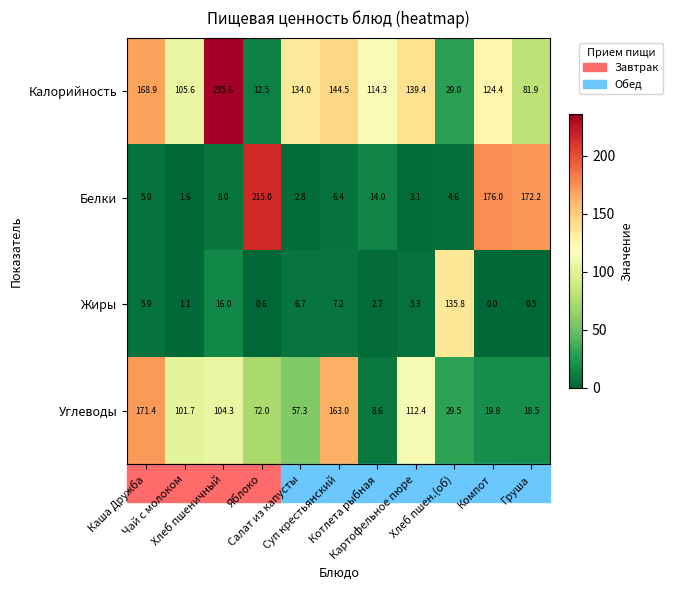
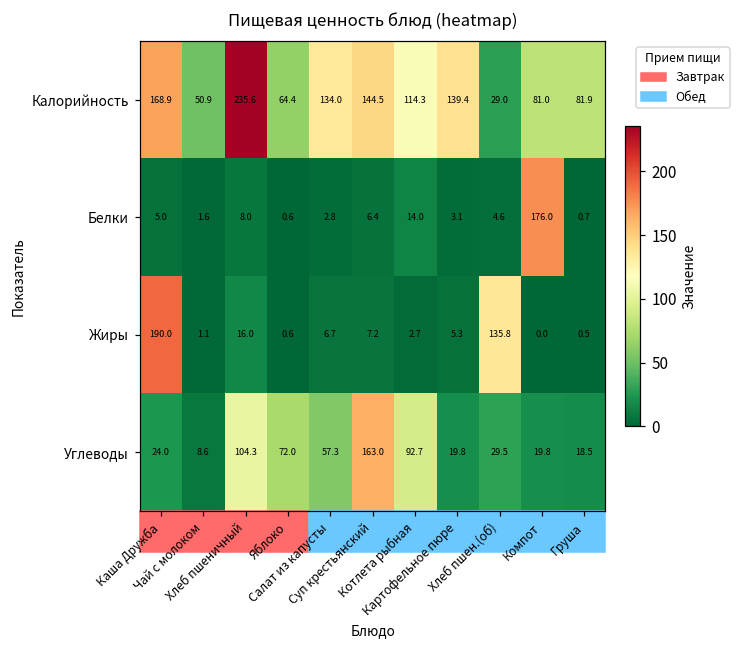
  {
    "Калорийность": {
      "Каша Дружба": 168.9,
-     "Чай с молоком": 105.6,
+     "Чай с молоком": 50.9,
      "Хлеб пшеничный": 235.6,
-     "Яблоко": 12.5,
+     "Яблоко": 64.4,
      "Салат из капусты": 134.0,
      "Суп крестьянский": 144.5,
      "Котлета рыбная": 114.3,
      "Картофельное пюре": 139.4,
      "Хлеб пшен.(об)": 29.0,
-     "Компот": 124.4,
+     "Компот": 81.0,
      "Груша": 81.9
    },
    "Белки": {
      "Каша Дружба": 5.0,
      "Чай с молоком": 1.6,
      "Хлеб пшеничный": 8.0,
-     "Яблоко": 215.0,
+     "Яблоко": 0.6,
      "Салат из капусты": 2.8,
      "Суп крестьянский": 6.4,
      "Котлета рыбная": 14.0,
      "Картофельное пюре": 3.1,
      "Хлеб пшен.(об)": 4.6,
      "Компот": 176.0,
-     "Груша": 172.2
+     "Груша": 0.7
    },
    "Жиры": {
-     "Каша Дружба": 5.9,
+     "Каша Дружба": 190.0,
      "Чай с молоком": 1.1,
      "Хлеб пшеничный": 16.0,
      "Яблоко": 0.6,
      "Салат из капусты": 6.7,
      "Суп крестьянский": 7.2,
      "Котлета рыбная": 2.7,
      "Картофельное пюре": 5.3,
      "Хлеб пшен.(об)": 135.8,
      "Компот": 0.0,
      "Груша": 0.5
    },
    "Углеводы": {
-     "Каша Дружба": 171.4,
-     "Чай с молоком": 101.7,
+     "Каша Дружба": 24.0,
+     "Чай с молоком": 8.6,
      "Хлеб пшеничный": 104.3,
      "Яблоко": 72.0,
      "Салат из капусты": 57.3,
      "Суп крестьянский": 163.0,
-     "Котлета рыбная": 8.6,
-     "Картофельное пюре": 112.4,
+     "Котлета рыбная": 92.7,
+     "Картофельное пюре": 19.8,
      "Хлеб пшен.(об)": 29.5,
      "Компот": 19.8,
      "Груша": 18.5
    }
  }
